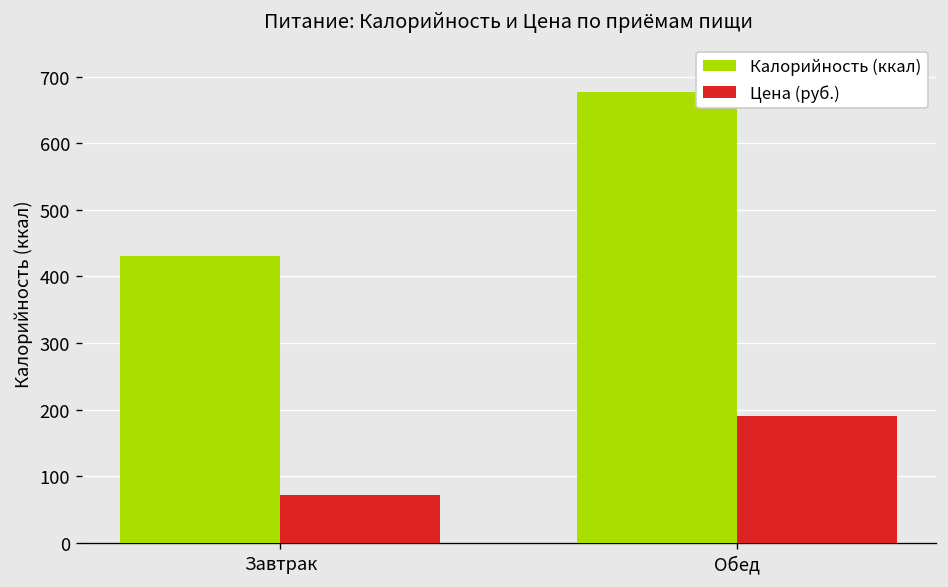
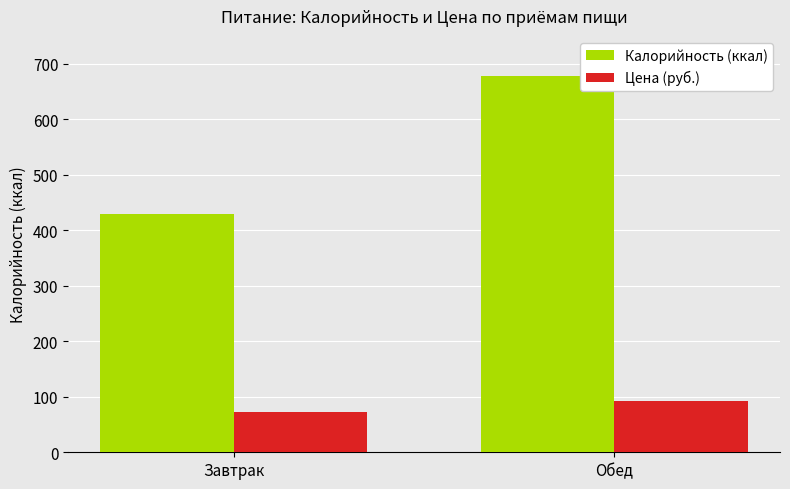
  {
    "Калорийность (ккал)": {
      "Завтрак": 430,
      "Обед": 680
    },
    "Цена (руб.)": {
      "Завтрак": 70,
-     "Обед": 190
+     "Обед": 90
    }
  }
